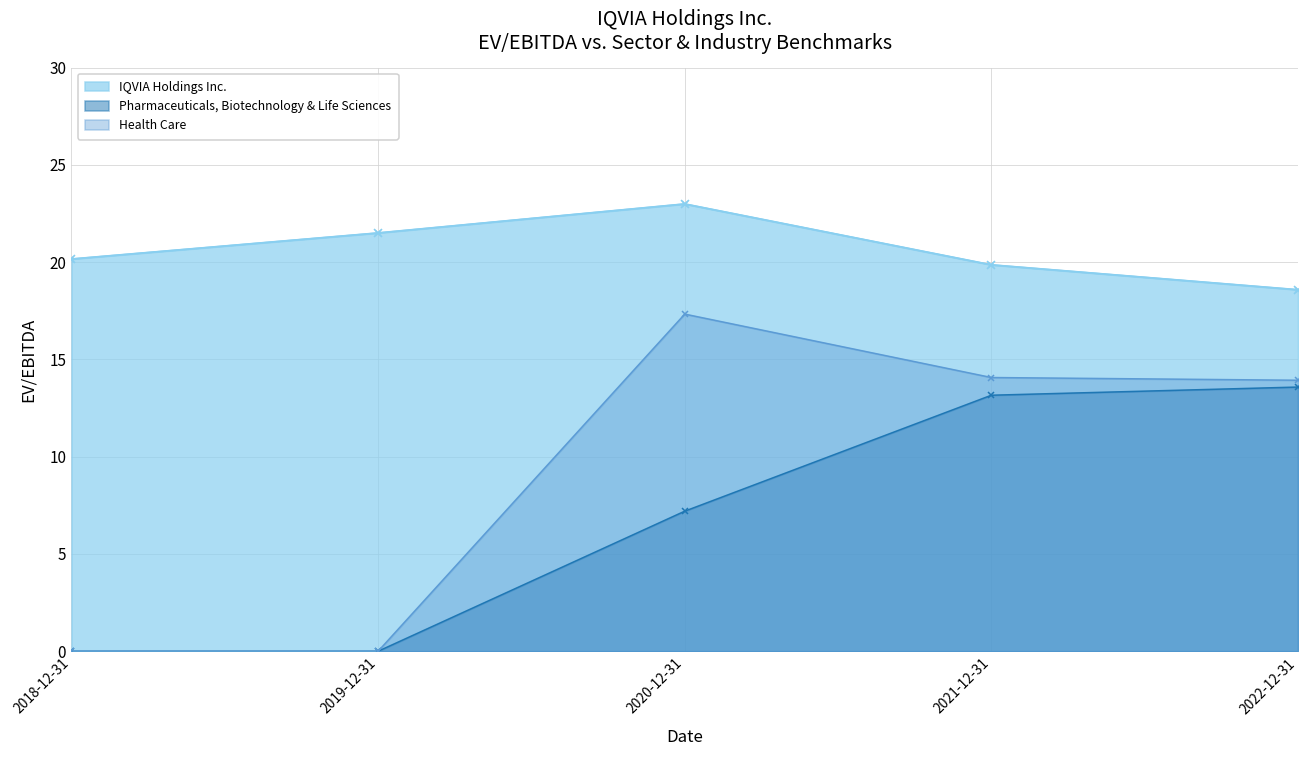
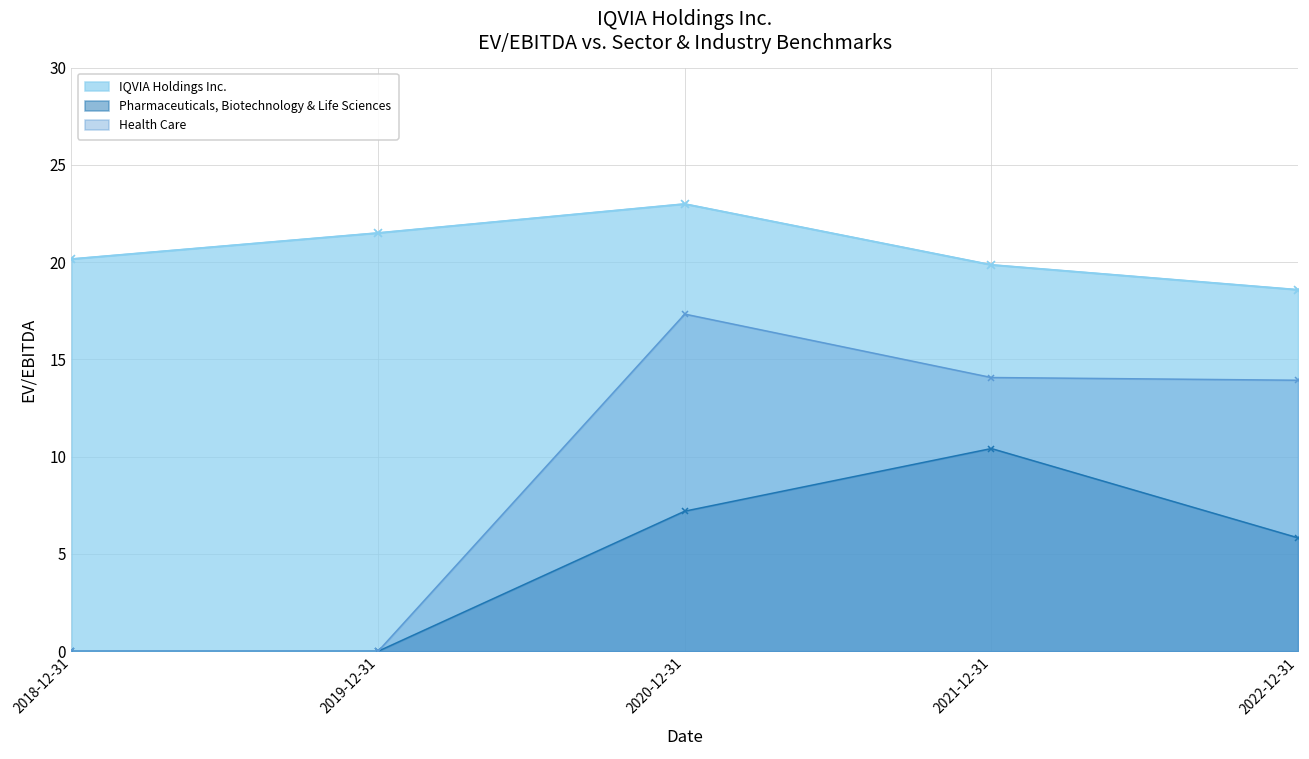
  {
    "Pharmaceuticals, Biotechnology & Life Sciences": {
      "2020-12-31": 7.2,
-     "2021-12-31": 13.2,
-     "2022-12-31": 13.6
+     "2021-12-31": 10.4,
+     "2022-12-31": 5.8
    }
  }
